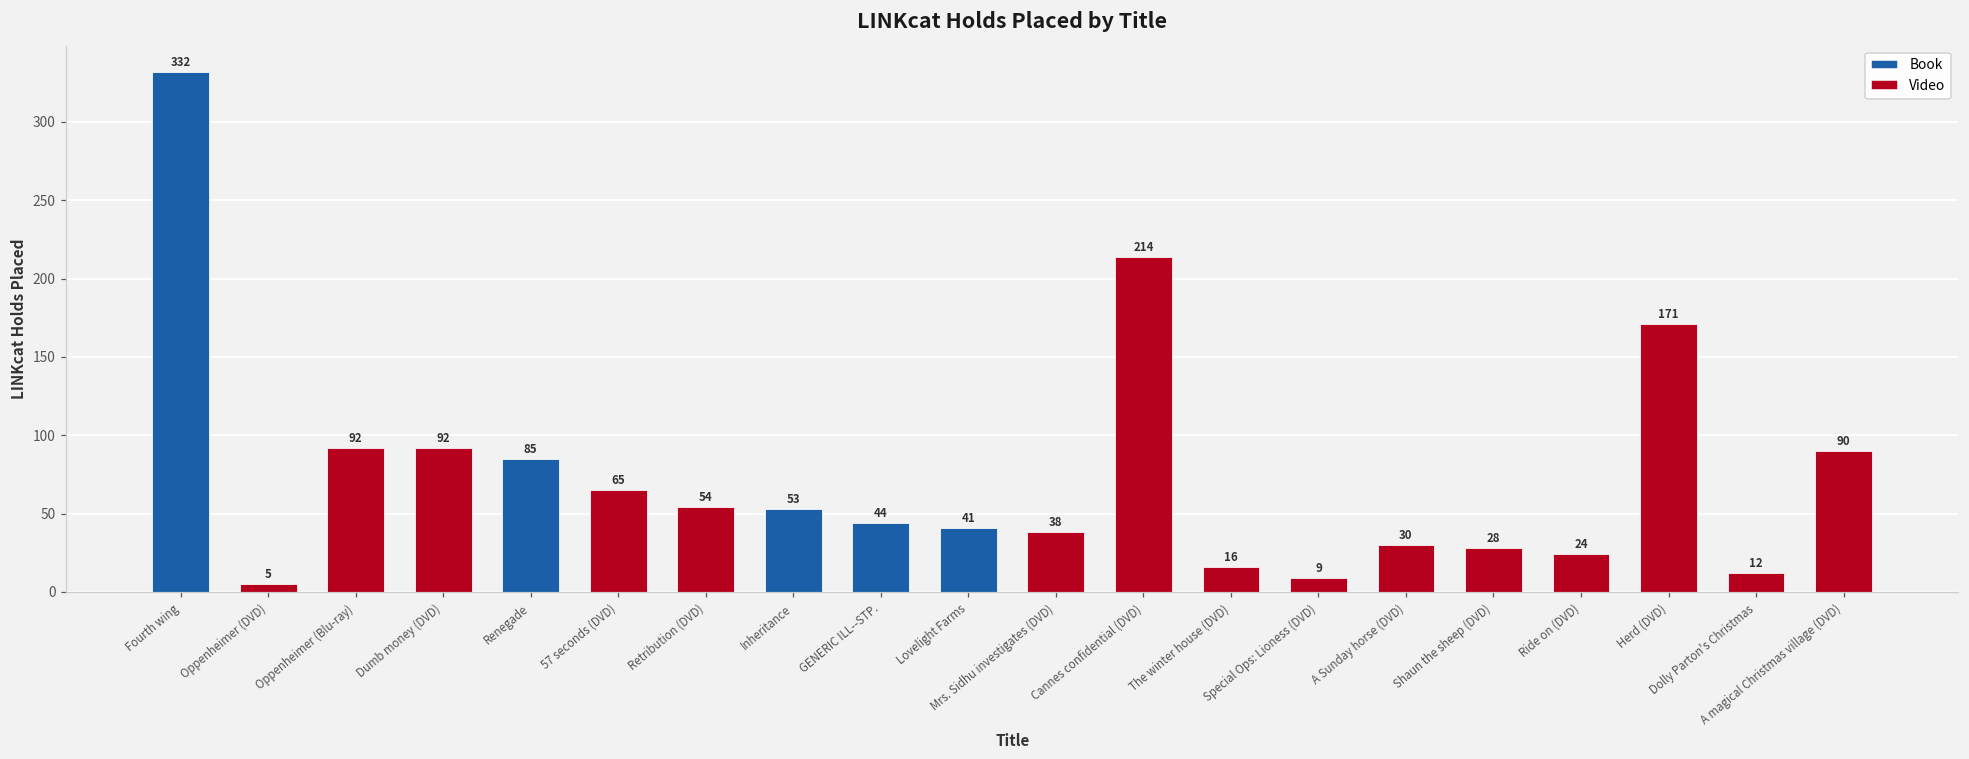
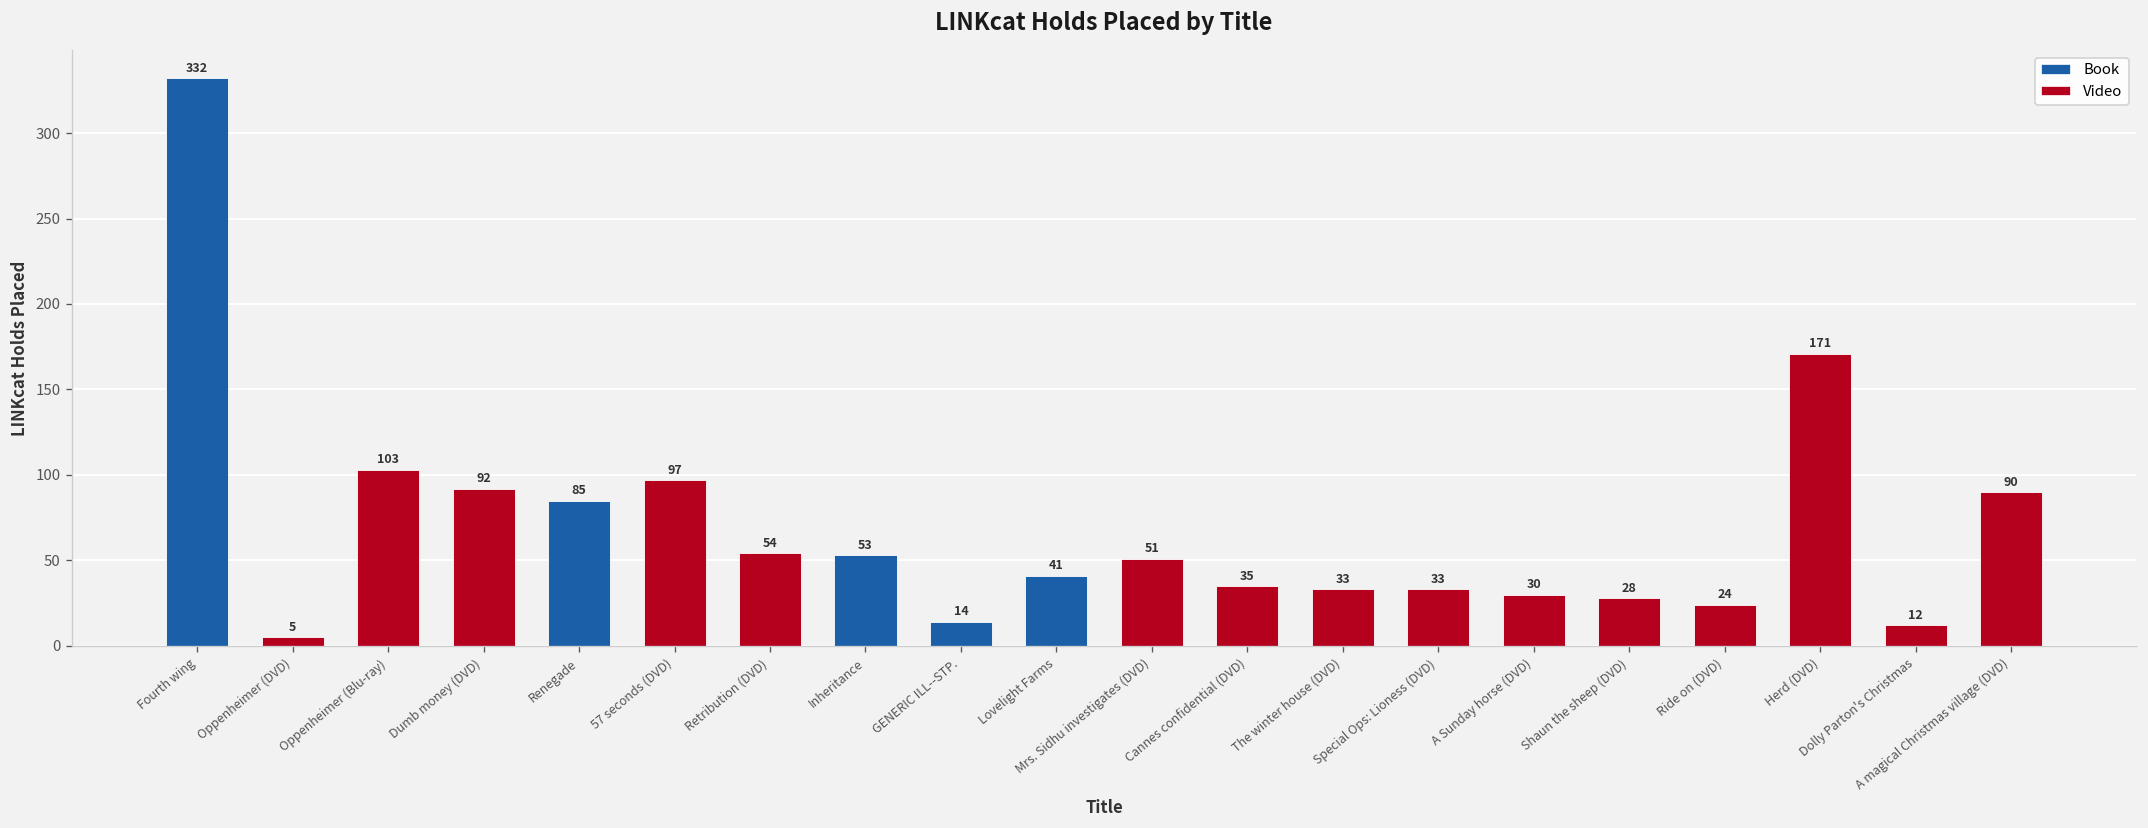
  {
    "Fourth wing": 332,
    "Oppenheimer (DVD)": 5,
-   "Oppenheimer (Blu-ray)": 92,
+   "Oppenheimer (Blu-ray)": 103,
    "Dumb money (DVD)": 92,
    "Renegade": 85,
-   "57 seconds (DVD)": 65,
+   "57 seconds (DVD)": 97,
    "Retribution (DVD)": 54,
    "Inheritance": 53,
-   "GENERIC ILL--STP.": 44,
+   "GENERIC ILL--STP.": 14,
    "Lovelight Farms": 41,
-   "Mrs. Sidhu investigates (DVD)": 38,
-   "Cannes confidential (DVD)": 214,
-   "The winter house (DVD)": 16,
-   "Special Ops: Lioness (DVD)": 9,
+   "Mrs. Sidhu investigates (DVD)": 51,
+   "Cannes confidential (DVD)": 35,
+   "The winter house (DVD)": 33,
+   "Special Ops: Lioness (DVD)": 33,
    "A Sunday horse (DVD)": 30,
    "Shaun the sheep (DVD)": 28,
    "Ride on (DVD)": 24,
    "Herd (DVD)": 171,
    "Dolly Parton's Christmas": 12,
    "A magical Christmas village (DVD)": 90
  }
